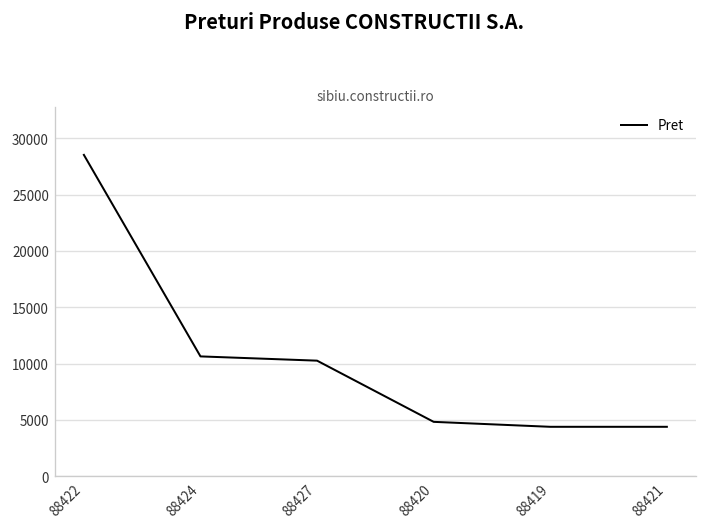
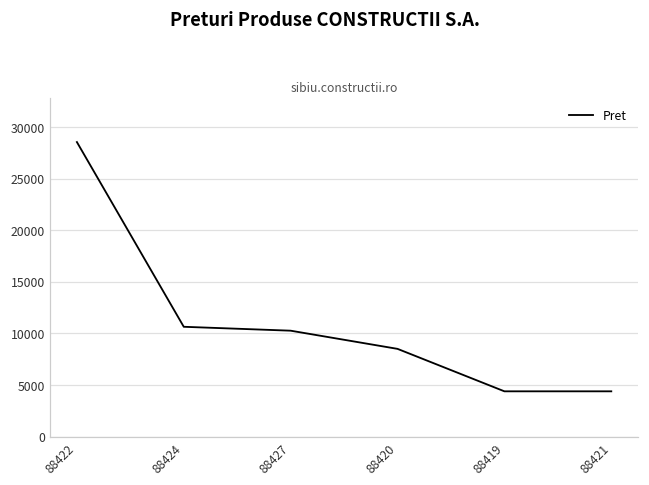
  {
    "88422": 29000,
    "88424": 11000,
    "88427": 10000,
-   "88420": 5000,
+   "88420": 9000,
    "88419": 4000,
    "88421": 4000
  }
